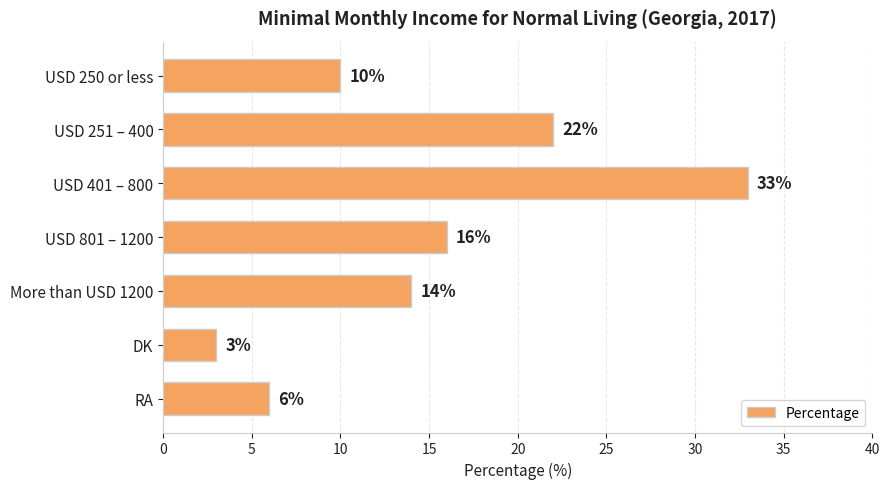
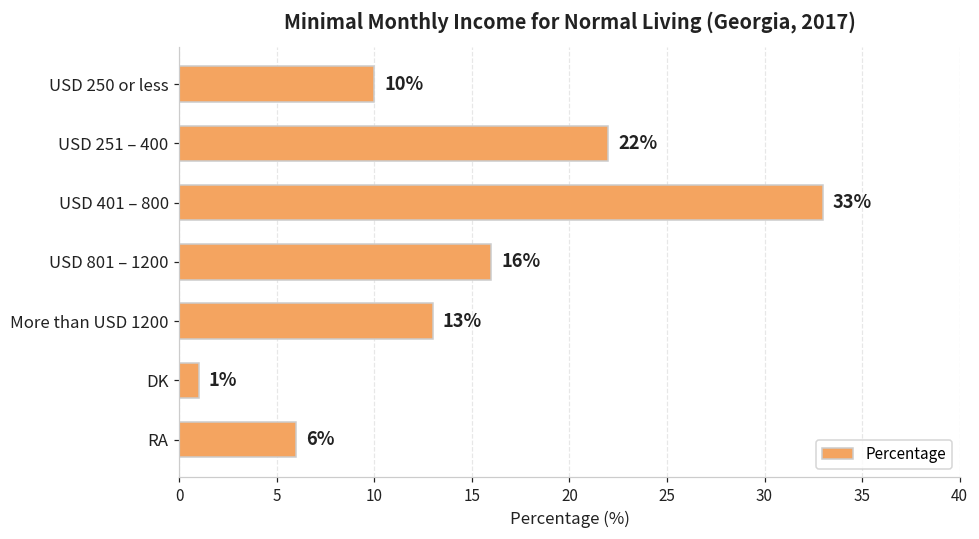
  {
    "USD 250 or less": "10%",
    "USD 251 – 400": "22%",
    "USD 401 – 800": "33%",
    "USD 801 – 1200": "16%",
-   "More than USD 1200": "14%",
-   "DK": "3%",
+   "More than USD 1200": "13%",
+   "DK": "1%",
    "RA": "6%"
  }
